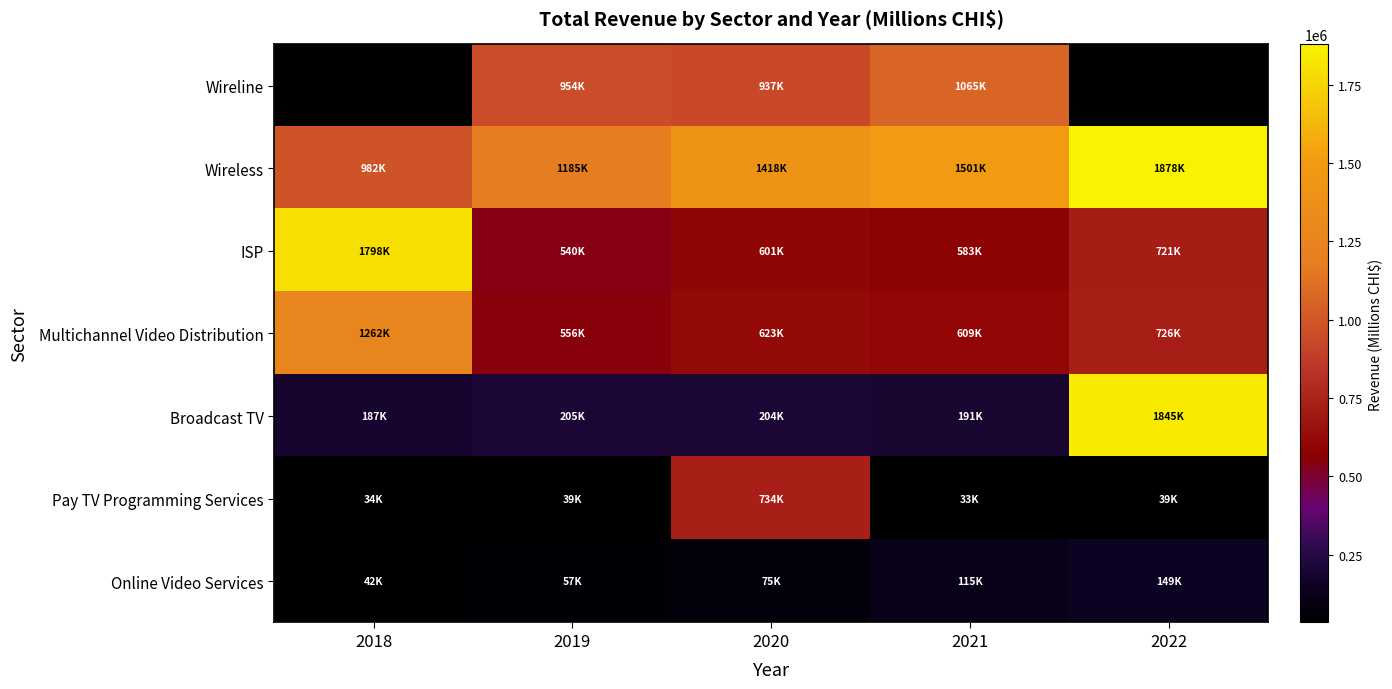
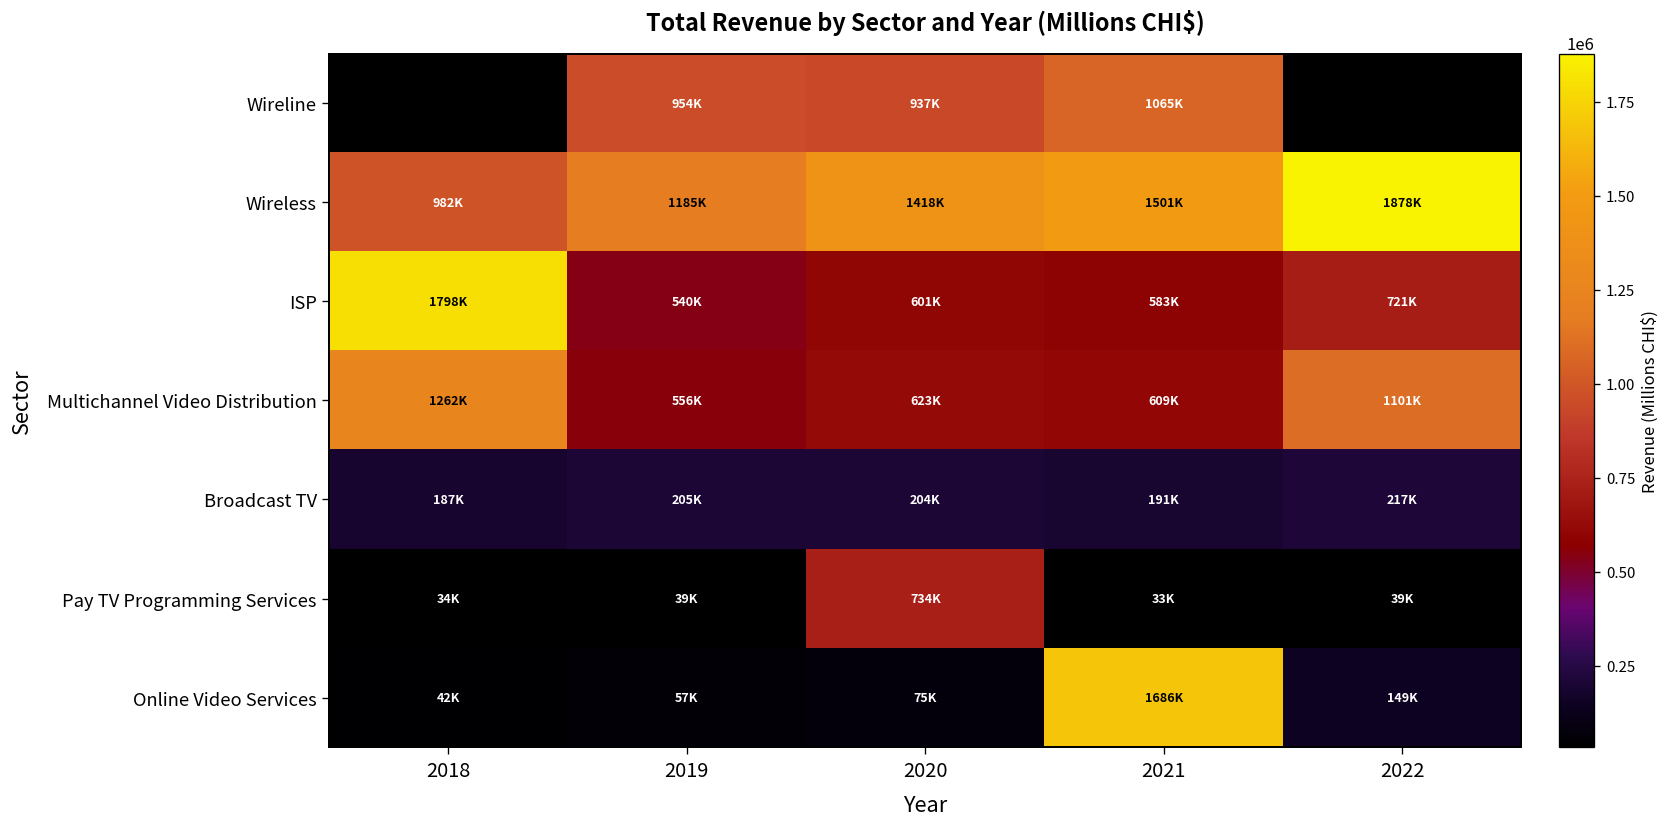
  {
    "Wireline": {
      "2019": "954K",
      "2020": "937K",
      "2021": "1065K"
    },
    "Wireless": {
      "2018": "982K",
      "2019": "1185K",
      "2020": "1418K",
      "2021": "1501K",
      "2022": "1878K"
    },
    "ISP": {
      "2018": "1798K",
      "2019": "540K",
      "2020": "601K",
      "2021": "583K",
      "2022": "721K"
    },
    "Multichannel Video Distribution": {
      "2018": "1262K",
      "2019": "556K",
      "2020": "623K",
      "2021": "609K",
-     "2022": "726K"
+     "2022": "1101K"
    },
    "Broadcast TV": {
      "2018": "187K",
      "2019": "205K",
      "2020": "204K",
      "2021": "191K",
-     "2022": "1845K"
+     "2022": "217K"
    },
    "Pay TV Programming Services": {
      "2018": "34K",
      "2019": "39K",
      "2020": "734K",
      "2021": "33K",
      "2022": "39K"
    },
    "Online Video Services": {
      "2018": "42K",
      "2019": "57K",
      "2020": "75K",
-     "2021": "115K",
+     "2021": "1686K",
      "2022": "149K"
    }
  }
